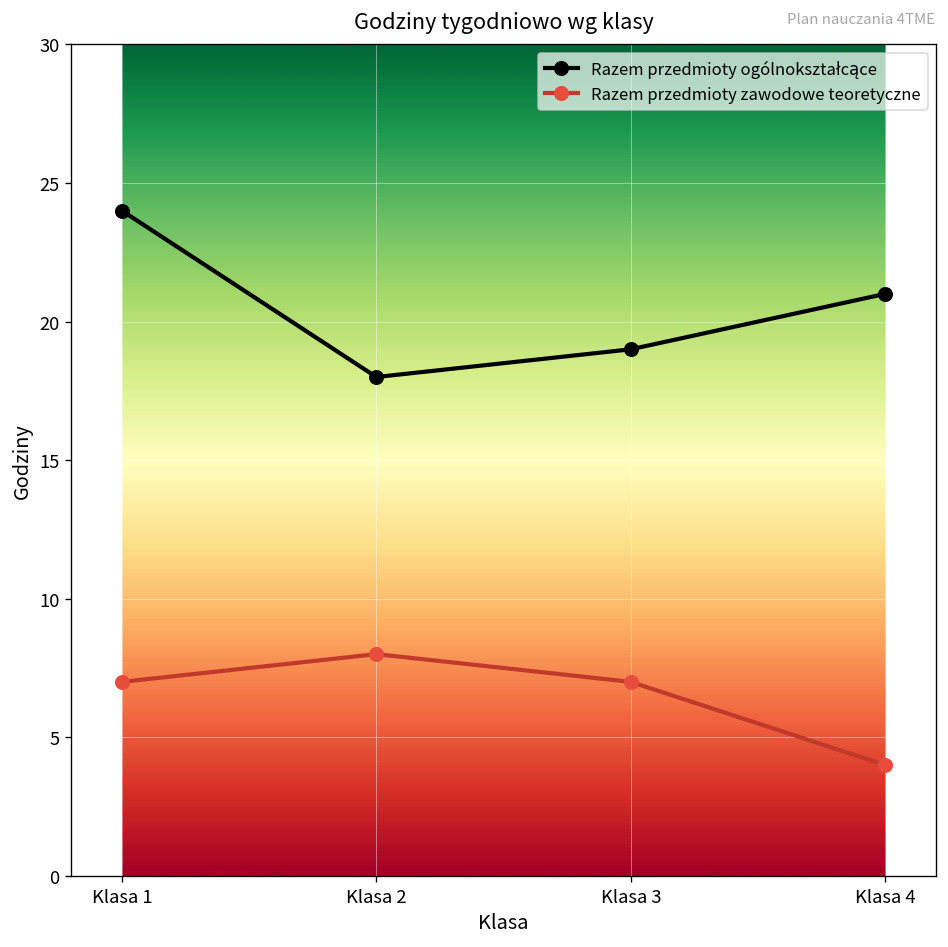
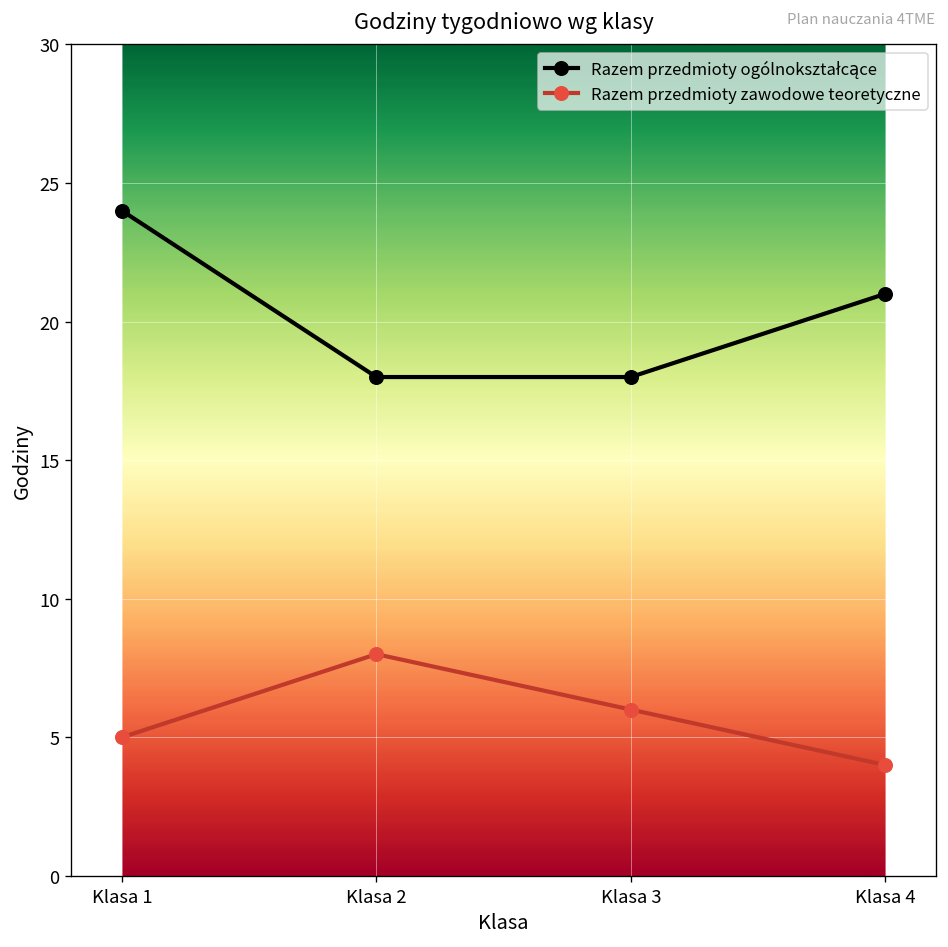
  {
    "Razem przedmioty ogólnokształcące": {
      "Klasa 1": 24,
      "Klasa 2": 18,
-     "Klasa 3": 19,
+     "Klasa 3": 18,
      "Klasa 4": 21
    },
    "Razem przedmioty zawodowe teoretyczne": {
-     "Klasa 1": 7,
+     "Klasa 1": 5,
      "Klasa 2": 8,
-     "Klasa 3": 7,
+     "Klasa 3": 6,
      "Klasa 4": 4
    }
  }
